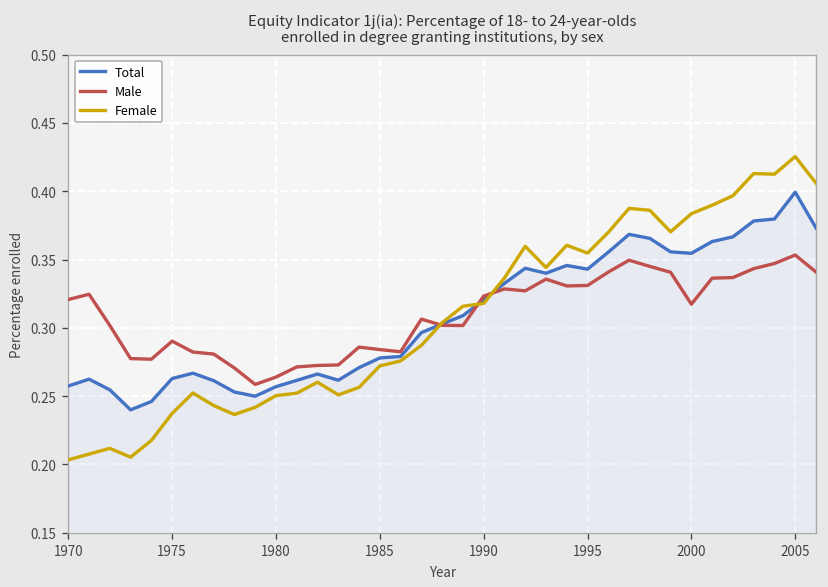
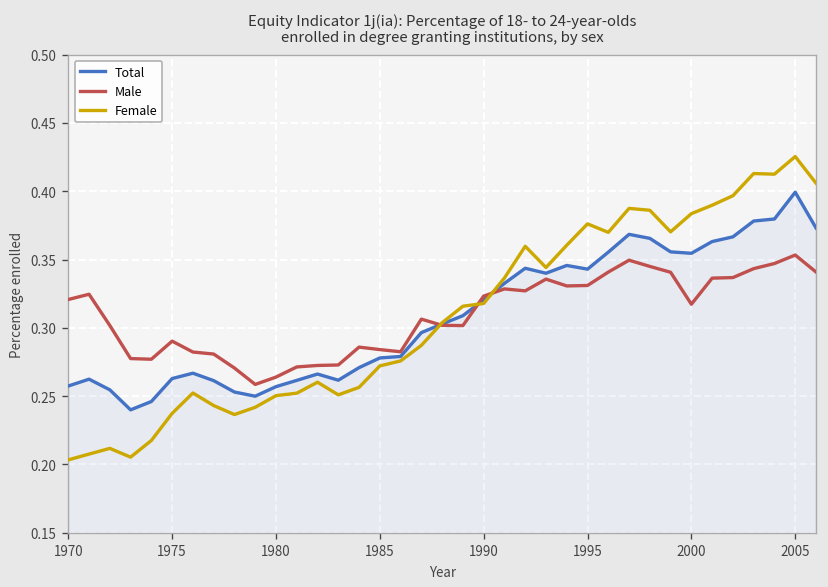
  {
    "Total": {
      "1970": 0.257,
      "1975": 0.263,
      "1980": 0.257,
      "1985": 0.278,
      "1990": 0.320,
      "1995": 0.343,
      "2000": 0.355,
      "2005": 0.399
    },
    "Male": {
      "1970": 0.321,
      "1975": 0.290,
      "1980": 0.264,
      "1985": 0.284,
      "1990": 0.323,
      "1995": 0.331,
      "2000": 0.317,
      "2005": 0.353
    },
    "Female": {
      "1970": 0.203,
      "1975": 0.237,
      "1980": 0.250,
      "1985": 0.272,
      "1990": 0.318,
-     "1995": 0.355,
+     "1995": 0.376,
      "2000": 0.384,
      "2005": 0.425
    }
  }
